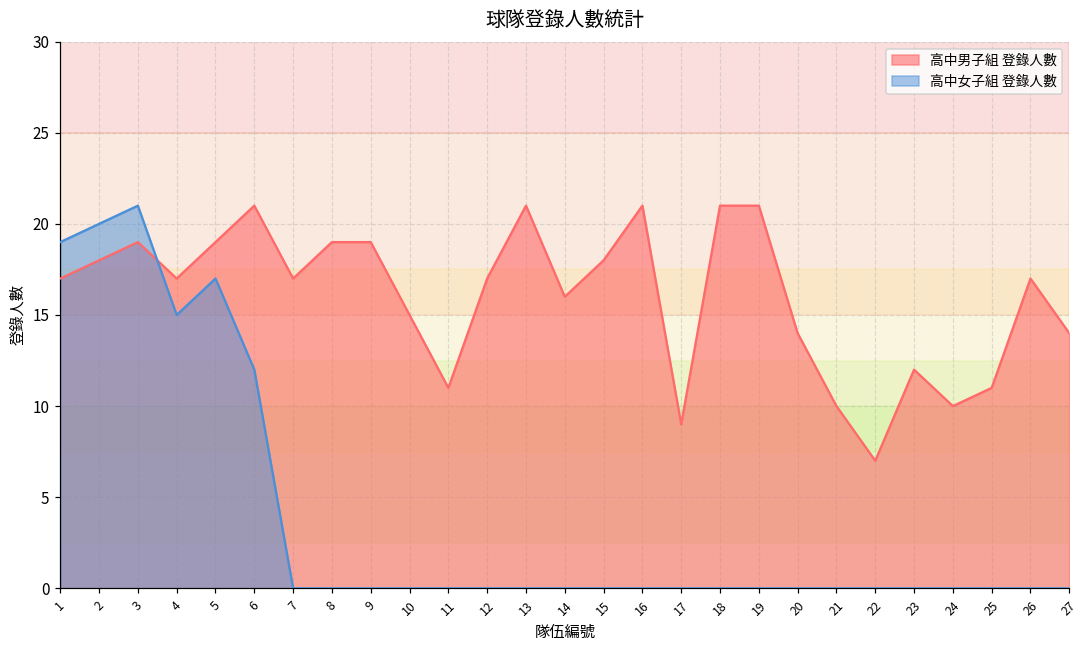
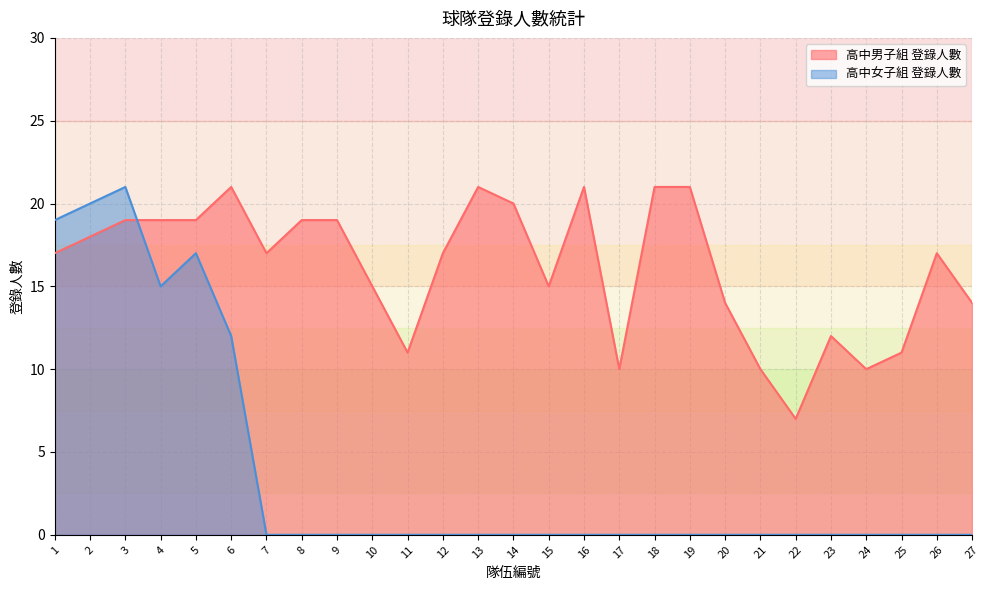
  {
    "高中男子組 登錄人數": {
      "1": 17,
      "2": 18,
      "3": 19,
-     "4": 17,
+     "4": 19,
      "5": 19,
      "6": 21,
      "7": 17,
      "8": 19,
      "9": 19,
      "10": 15,
      "11": 11,
      "12": 17,
      "13": 21,
-     "14": 16,
-     "15": 18,
+     "14": 20,
+     "15": 15,
      "16": 21,
-     "17": 9,
+     "17": 10,
      "18": 21,
      "19": 21,
      "20": 14,
      "21": 10,
      "22": 7,
      "23": 12,
      "24": 10,
      "25": 11,
      "26": 17,
      "27": 14
    },
    "高中女子組 登錄人數": {
      "1": 19,
      "2": 20,
      "3": 21,
      "4": 15,
      "5": 17,
      "6": 12,
      "7": 0,
      "8": 0,
      "9": 0,
      "10": 0,
      "11": 0,
      "12": 0,
      "13": 0,
      "14": 0,
      "15": 0,
      "16": 0,
      "17": 0,
      "18": 0,
      "19": 0,
      "20": 0,
      "21": 0,
      "22": 0,
      "23": 0,
      "24": 0,
      "25": 0,
      "26": 0,
      "27": 0
    }
  }
